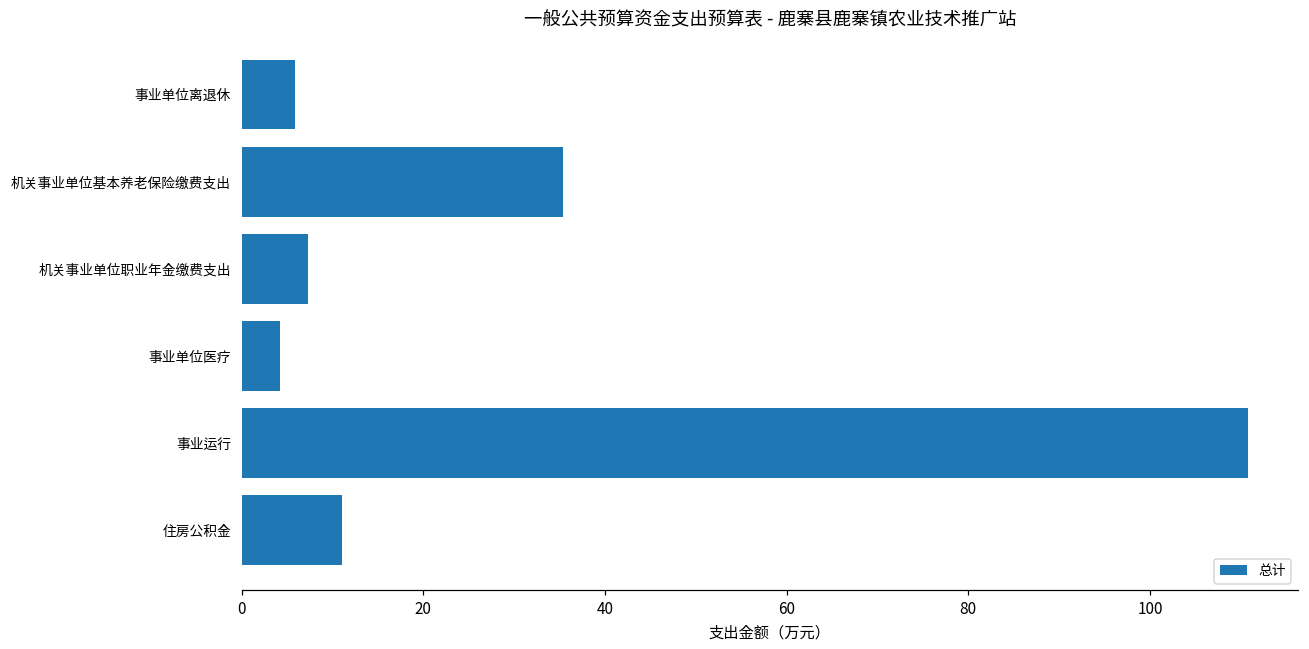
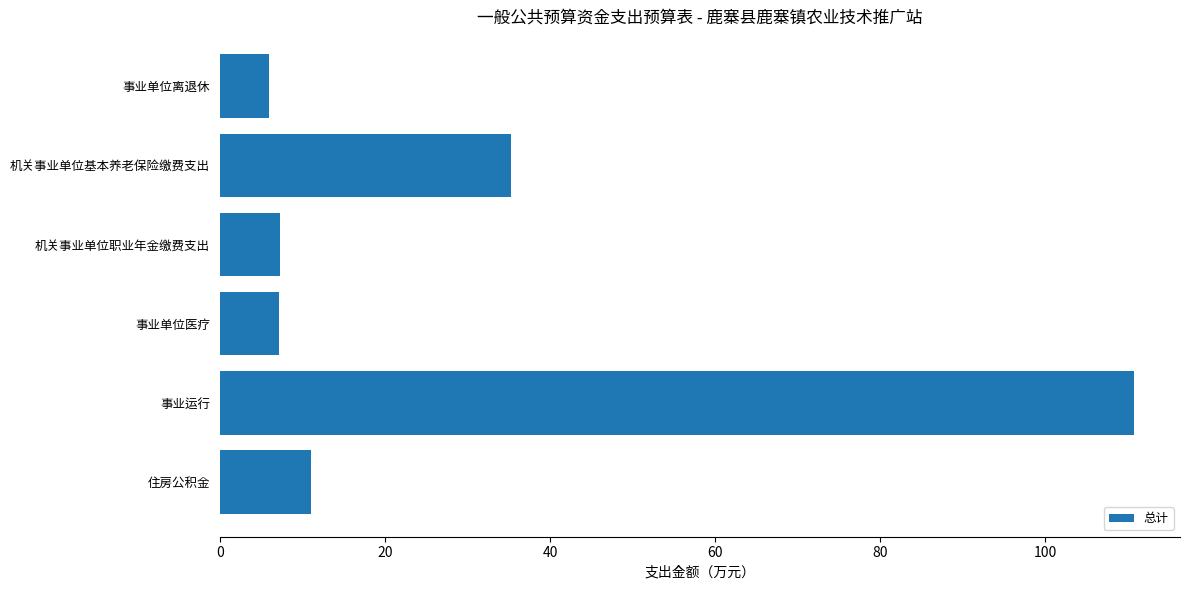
  {
    "事业单位离退休": 6,
    "机关事业单位基本养老保险缴费支出": 35,
    "机关事业单位职业年金缴费支出": 7,
-   "事业单位医疗": 4,
+   "事业单位医疗": 7,
    "事业运行": 111,
    "住房公积金": 11
  }
